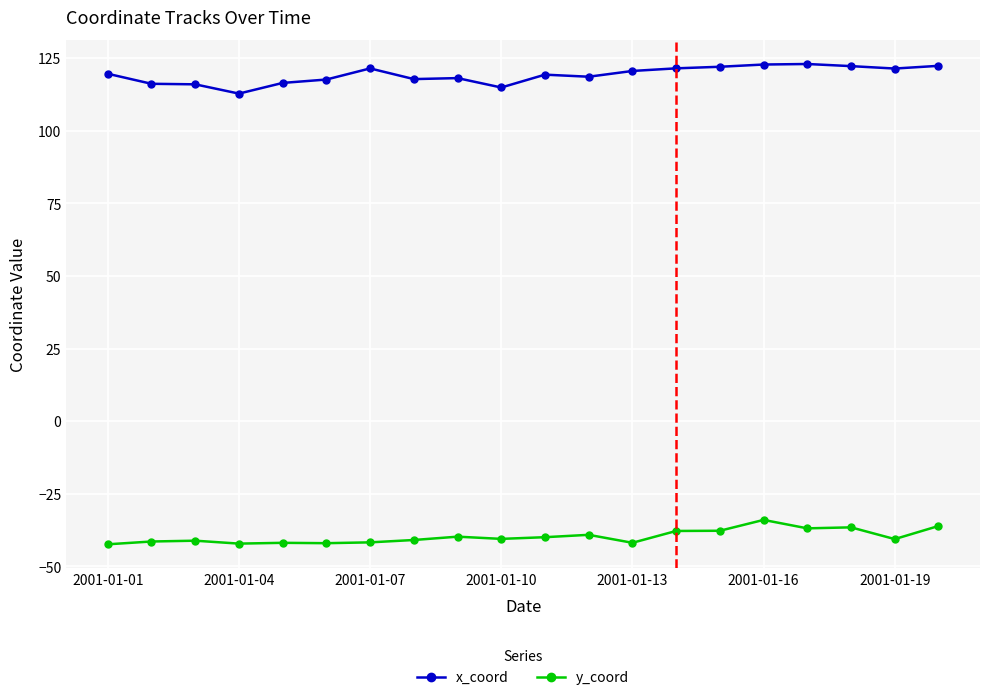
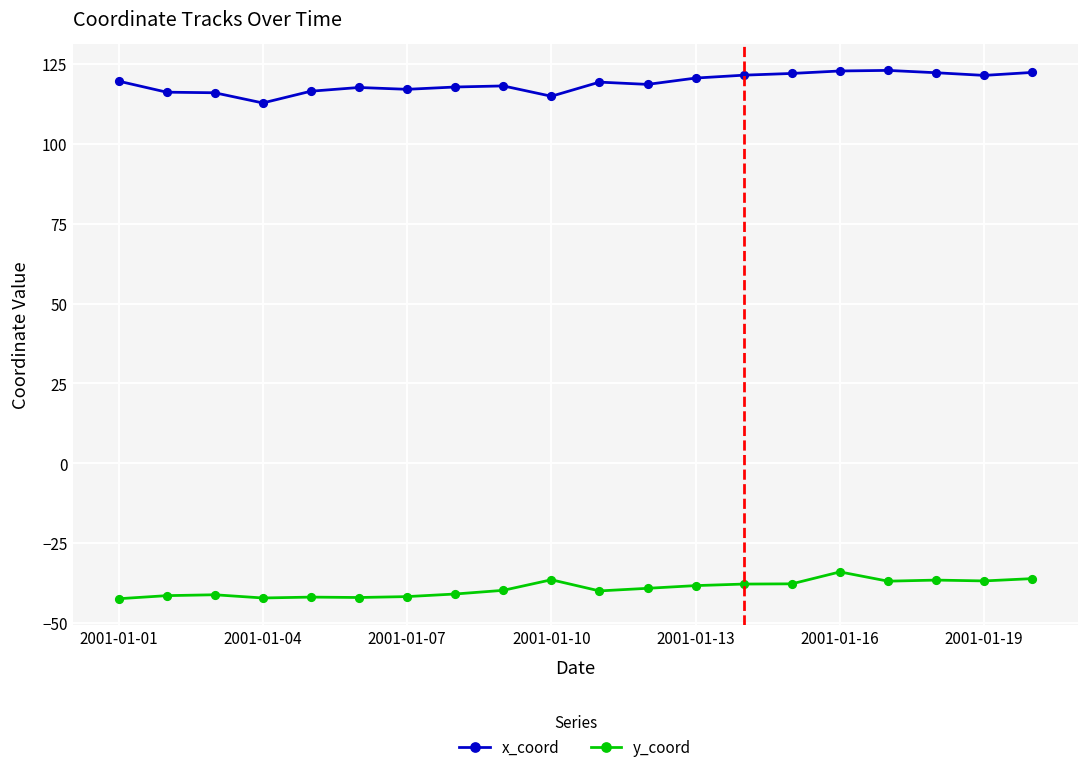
  {
    "x_coord": {
      "2001-01-01": 120,
      "2001-01-04": 113,
-     "2001-01-07": 121,
+     "2001-01-07": 117,
      "2001-01-10": 115,
      "2001-01-13": 121,
      "2001-01-16": 123,
      "2001-01-19": 121
    },
    "y_coord": {
      "2001-01-01": -42,
      "2001-01-04": -42,
      "2001-01-07": -42,
-     "2001-01-10": -41,
-     "2001-01-13": -42,
+     "2001-01-10": -36,
+     "2001-01-13": -38,
      "2001-01-16": -34,
-     "2001-01-19": -41
+     "2001-01-19": -37
    }
  }
